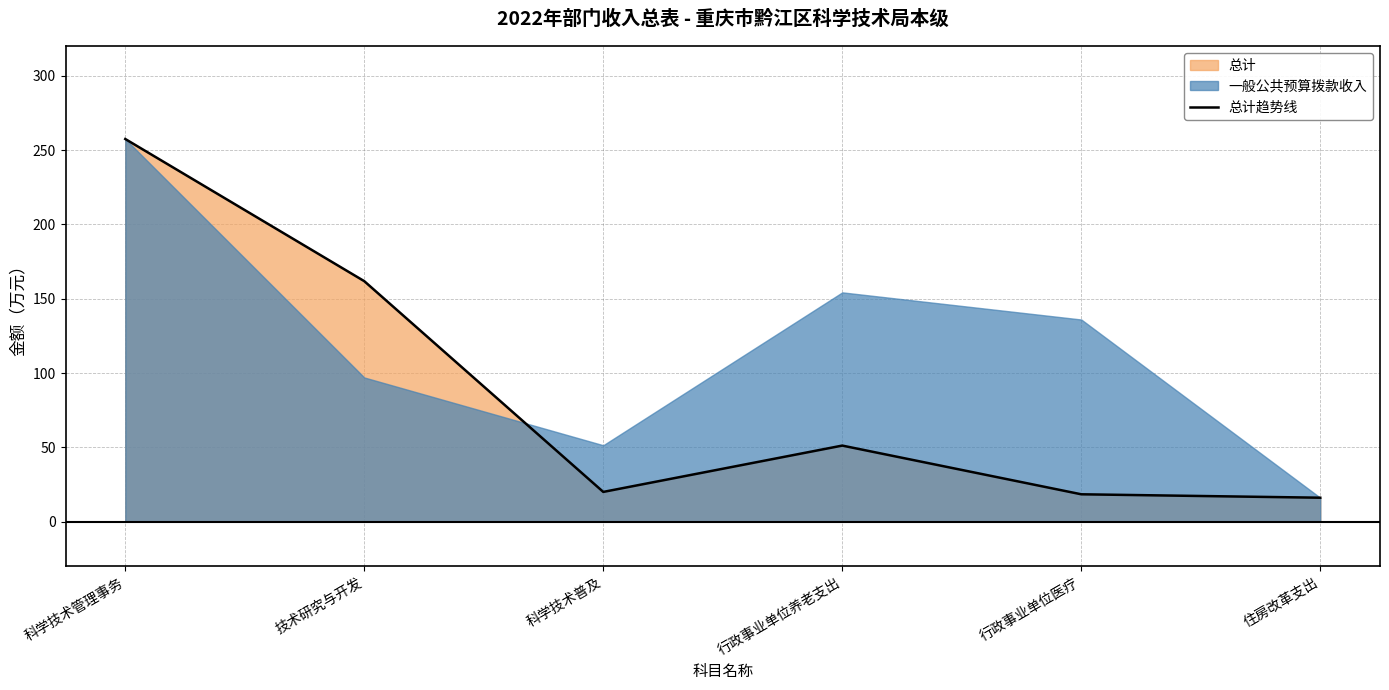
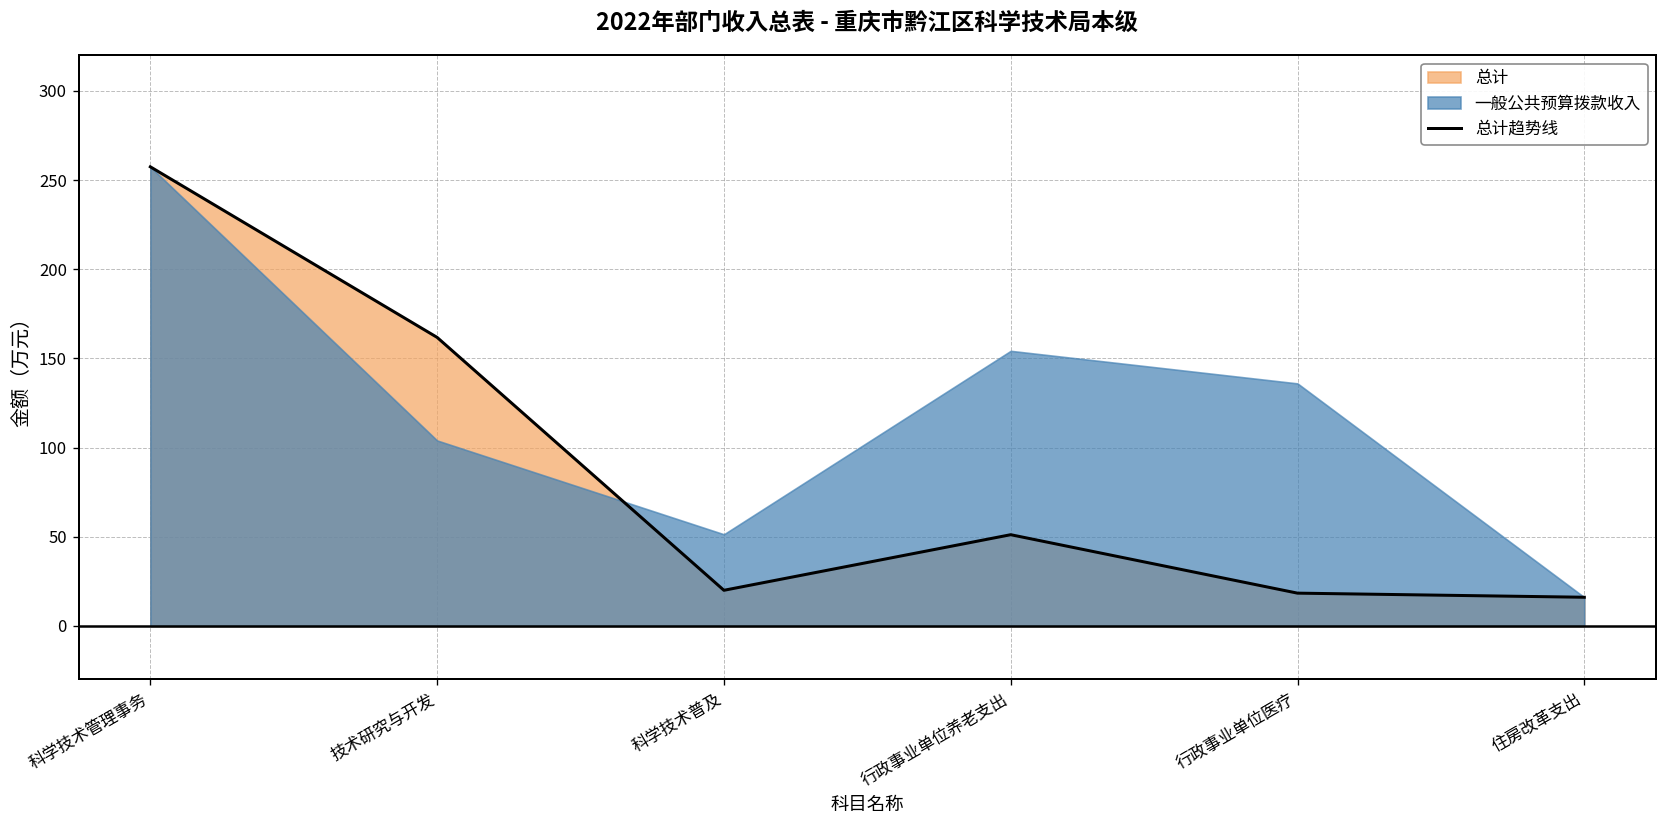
  {
    "总计": {
      "技术研究与开发": 162,
      "科学技术普及": 20,
      "行政事业单位养老支出": 51,
      "行政事业单位医疗": 18
    },
    "一般公共预算拨款收入": {
-     "技术研究与开发": 97,
+     "技术研究与开发": 104,
      "科学技术普及": 51,
      "行政事业单位养老支出": 154,
      "行政事业单位医疗": 136
    }
  }
